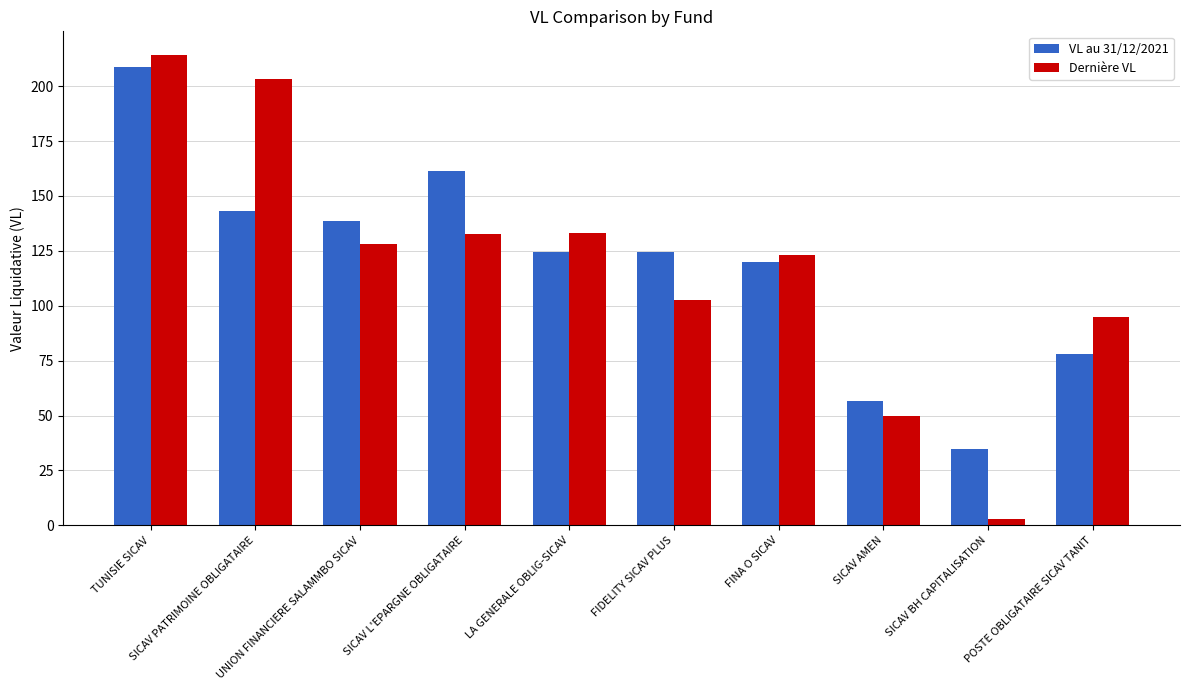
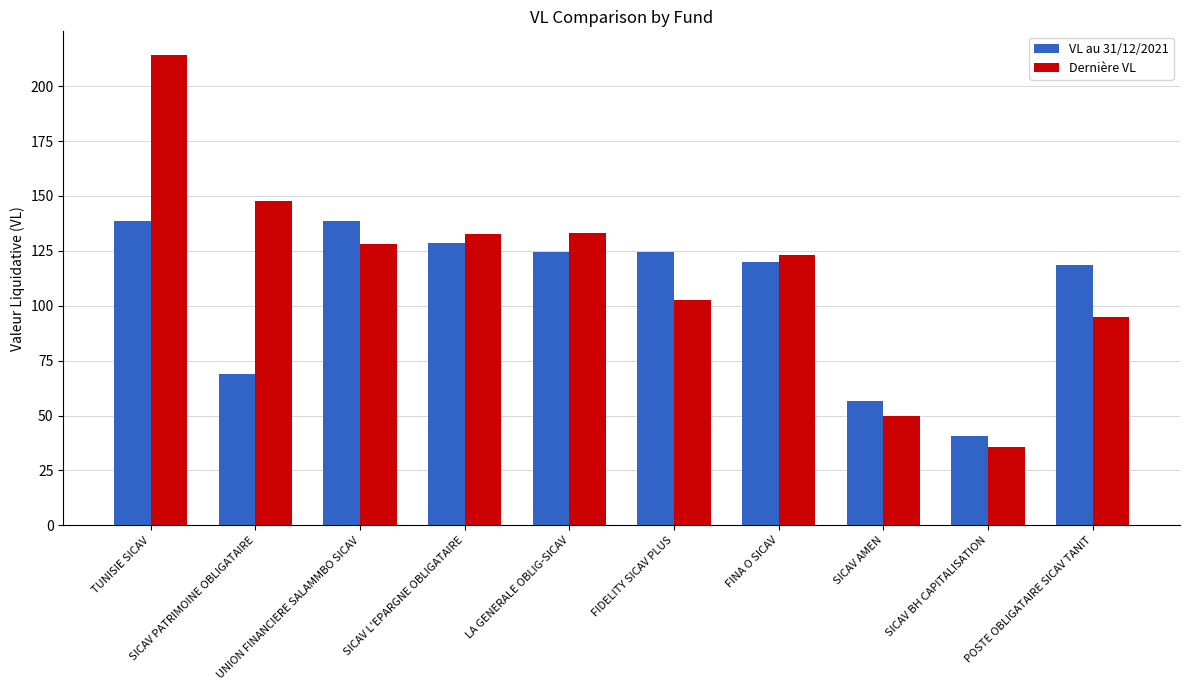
  {
    "VL au 31/12/2021": {
-     "TUNISIE SICAV": 209,
-     "SICAV PATRIMOINE OBLIGATAIRE": 143,
+     "TUNISIE SICAV": 139,
+     "SICAV PATRIMOINE OBLIGATAIRE": 69,
      "UNION FINANCIERE SALAMMBO SICAV": 138,
-     "SICAV L'EPARGNE OBLIGATAIRE": 162,
+     "SICAV L'EPARGNE OBLIGATAIRE": 129,
      "LA GENERALE OBLIG-SICAV": 125,
      "FIDELITY SICAV PLUS": 124,
      "FINA O SICAV": 120,
      "SICAV AMEN": 57,
-     "SICAV BH CAPITALISATION": 35,
-     "POSTE OBLIGATAIRE SICAV TANIT": 78
+     "SICAV BH CAPITALISATION": 41,
+     "POSTE OBLIGATAIRE SICAV TANIT": 118
    },
    "Dernière VL": {
      "TUNISIE SICAV": 214,
-     "SICAV PATRIMOINE OBLIGATAIRE": 203,
+     "SICAV PATRIMOINE OBLIGATAIRE": 148,
      "UNION FINANCIERE SALAMMBO SICAV": 128,
      "SICAV L'EPARGNE OBLIGATAIRE": 133,
      "LA GENERALE OBLIG-SICAV": 133,
      "FIDELITY SICAV PLUS": 102,
      "FINA O SICAV": 123,
      "SICAV AMEN": 50,
-     "SICAV BH CAPITALISATION": 3,
+     "SICAV BH CAPITALISATION": 36,
      "POSTE OBLIGATAIRE SICAV TANIT": 95
    }
  }
